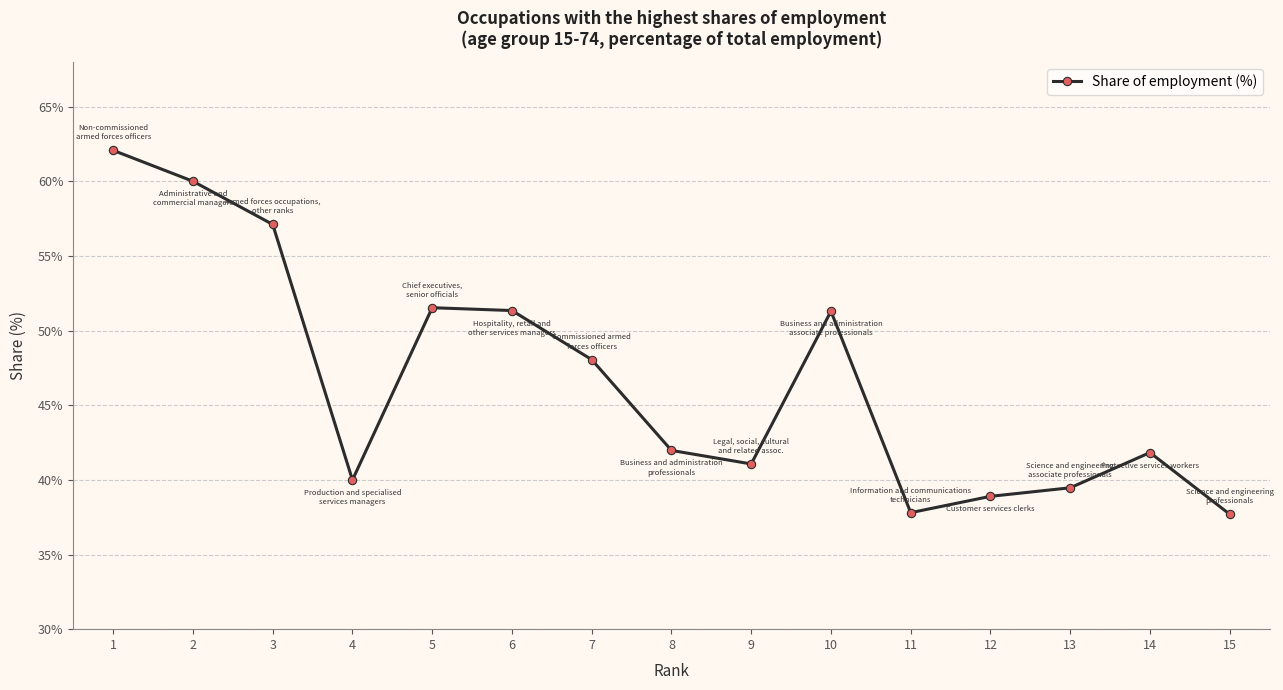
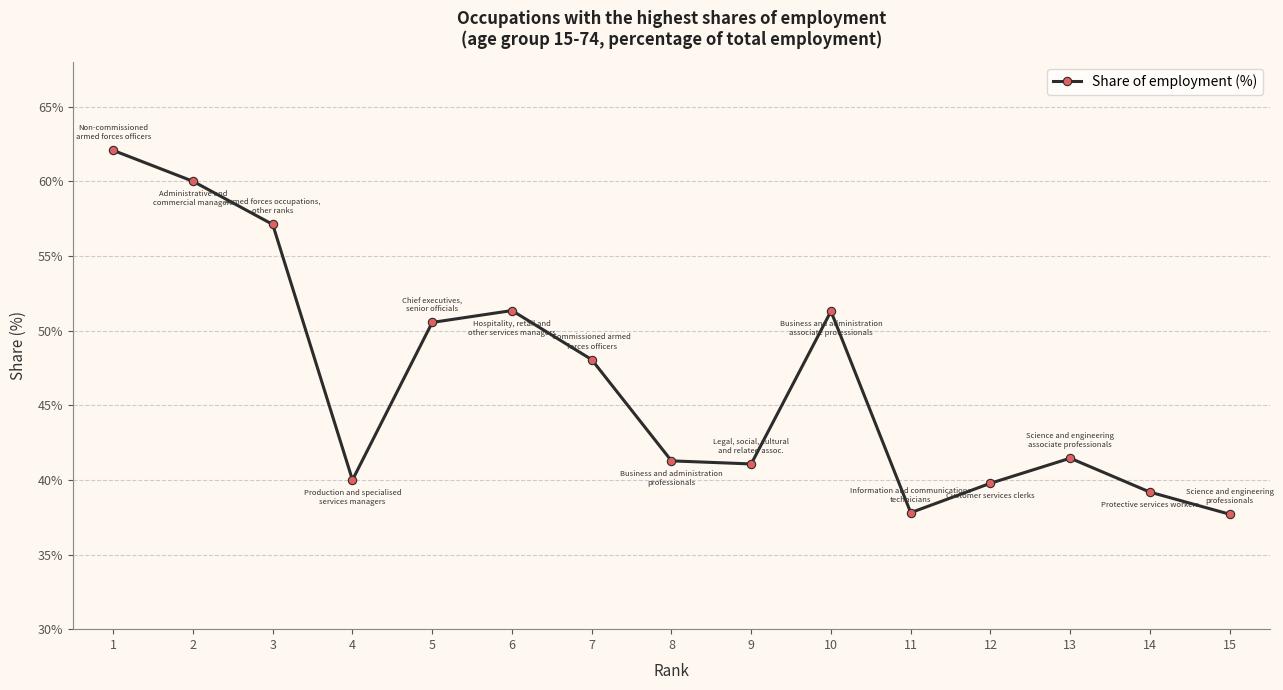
  {
    "1": "62.1%",
    "2": "60.0%",
    "3": "57.1%",
    "4": "40.0%",
-   "5": "51.5%",
+   "5": "50.6%",
    "6": "51.4%",
    "7": "48.1%",
-   "8": "42.0%",
+   "8": "41.3%",
    "9": "41.1%",
    "10": "51.3%",
    "11": "37.8%",
-   "12": "38.9%",
-   "13": "39.5%",
-   "14": "41.8%",
+   "12": "39.8%",
+   "13": "41.5%",
+   "14": "39.2%",
    "15": "37.7%"
  }
